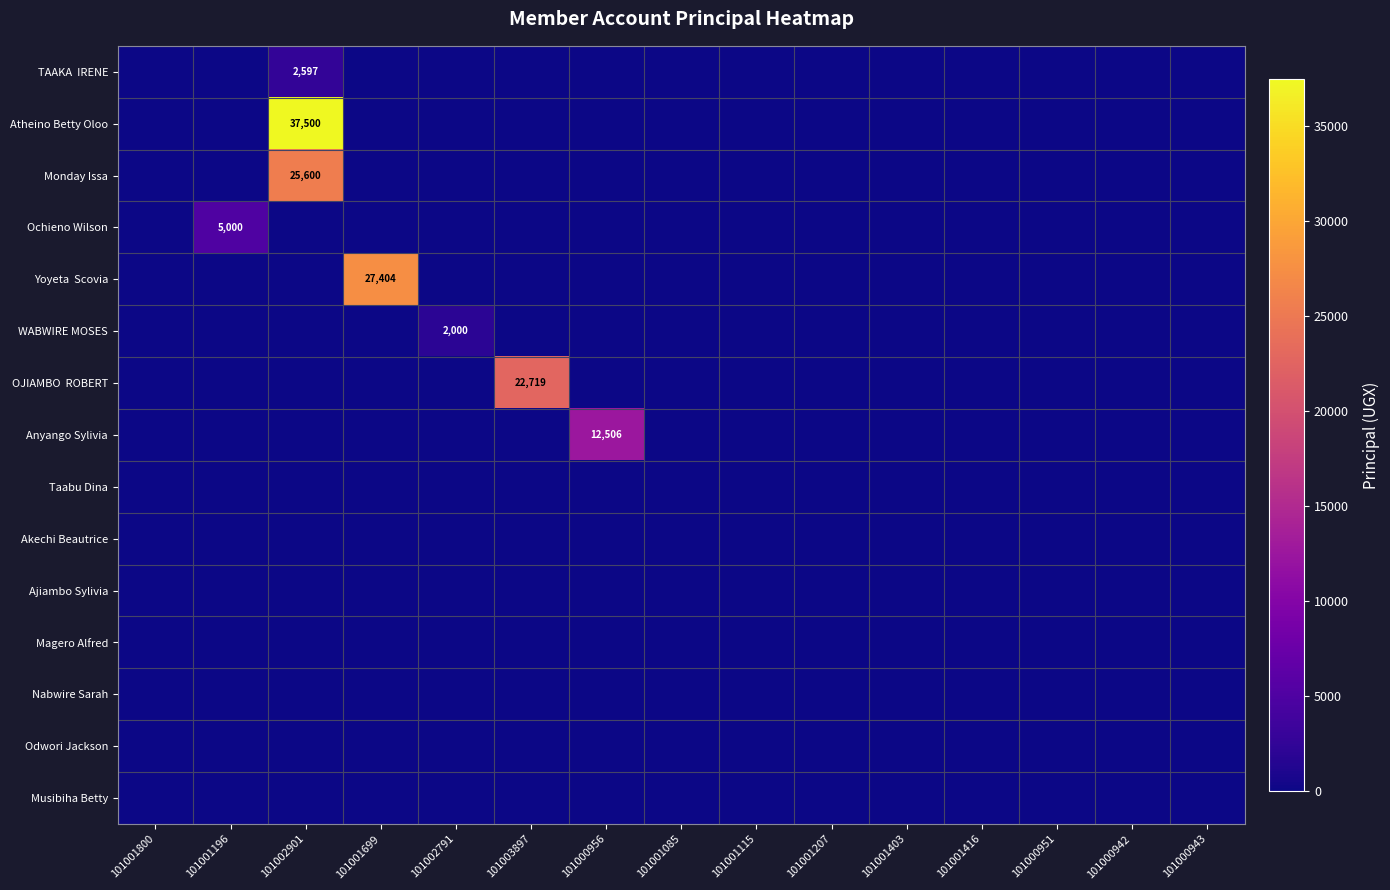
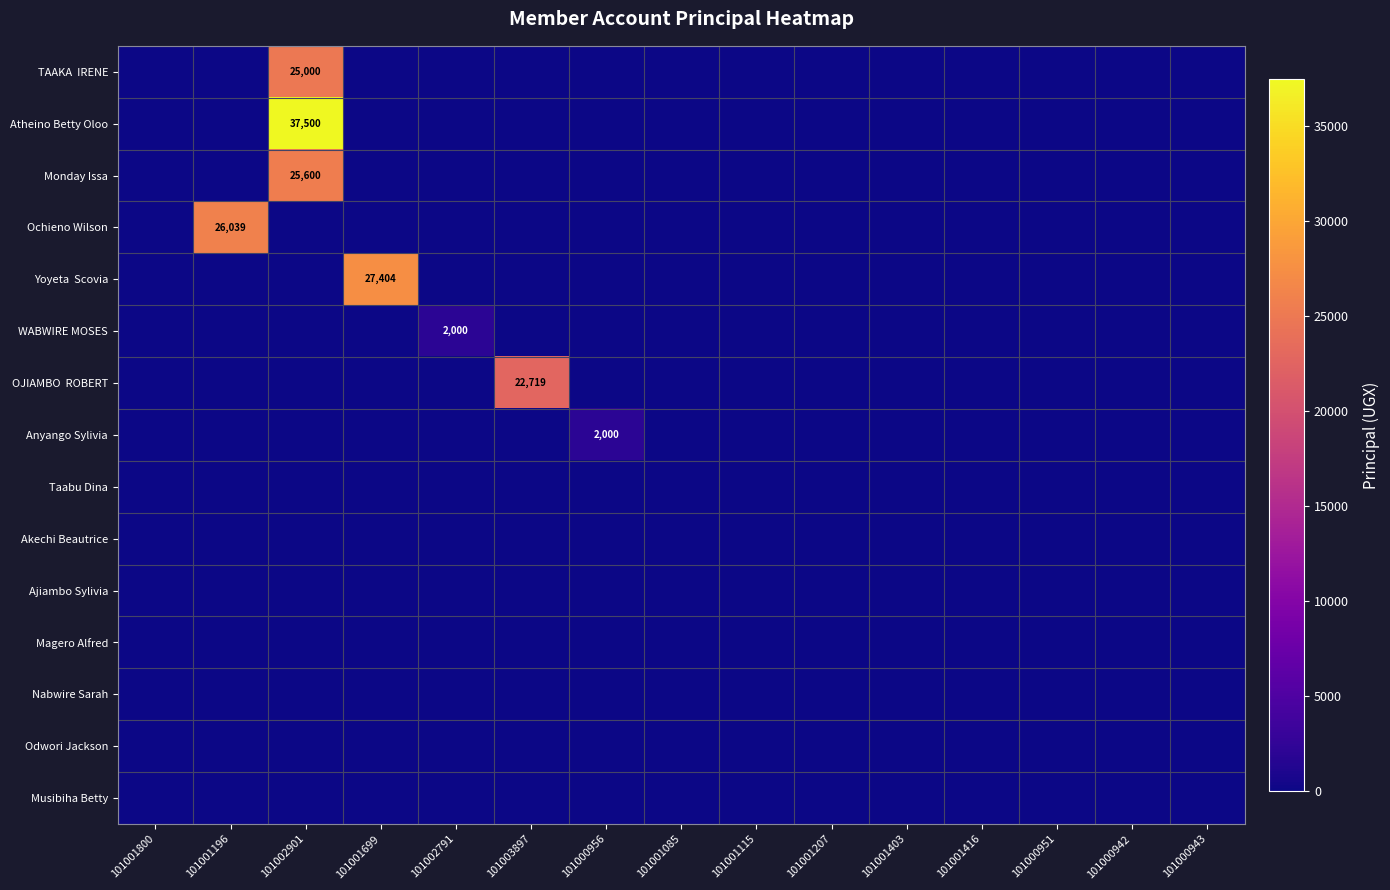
  {
    "TAAKA IRENE": {
-     "101002901": "2,597"
+     "101002901": "25,000"
    },
    "Atheino Betty Oloo": {
      "101002901": "37,500"
    },
    "Monday Issa": {
      "101002901": "25,600"
    },
    "Ochieno Wilson": {
-     "101001196": "5,000"
+     "101001196": "26,039"
    },
    "Yoyeta Scovia": {
      "101001699": "27,404"
    },
    "WABWIRE MOSES": {
      "101002791": "2,000"
    },
    "OJIAMBO ROBERT": {
      "101003897": "22,719"
    },
    "Anyango Sylivia": {
-     "101000956": "12,506"
+     "101000956": "2,000"
    }
  }
